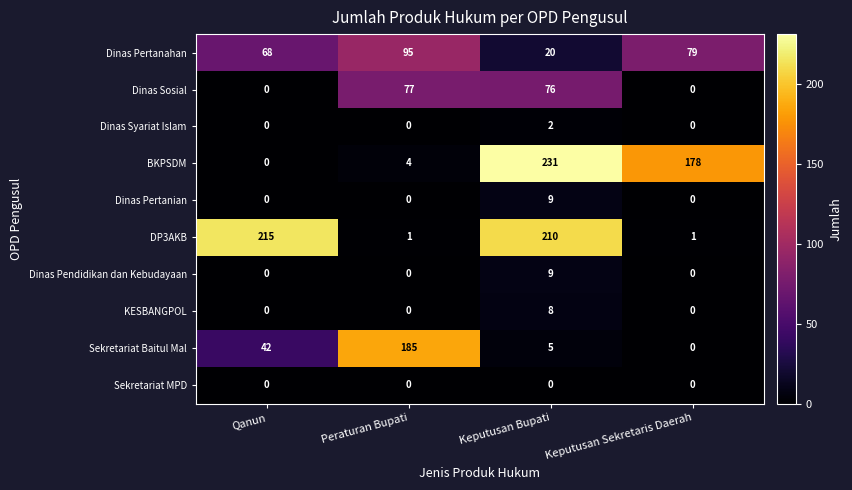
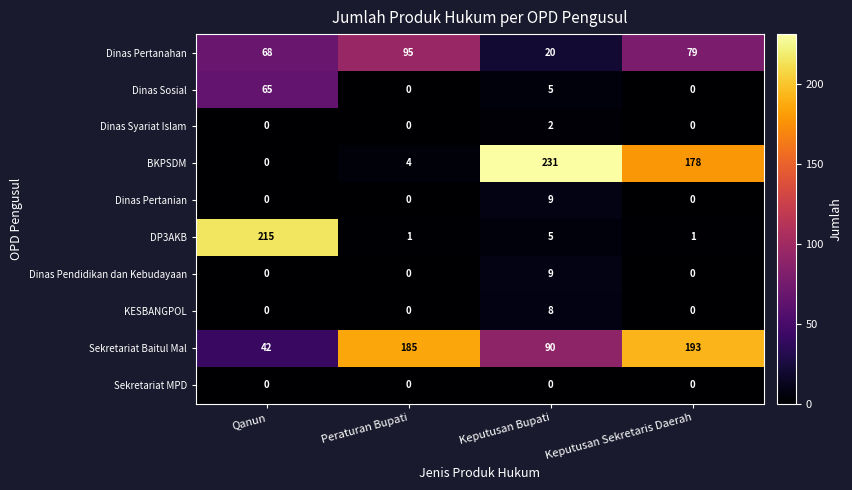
  {
    "Dinas Pertanahan": {
      "Qanun": 68,
      "Peraturan Bupati": 95,
      "Keputusan Bupati": 20,
      "Keputusan Sekretaris Daerah": 79
    },
    "Dinas Sosial": {
-     "Qanun": 0,
-     "Peraturan Bupati": 77,
-     "Keputusan Bupati": 76,
+     "Qanun": 65,
+     "Peraturan Bupati": 0,
+     "Keputusan Bupati": 5,
      "Keputusan Sekretaris Daerah": 0
    },
    "Dinas Syariat Islam": {
      "Qanun": 0,
      "Peraturan Bupati": 0,
      "Keputusan Bupati": 2,
      "Keputusan Sekretaris Daerah": 0
    },
    "BKPSDM": {
      "Qanun": 0,
      "Peraturan Bupati": 4,
      "Keputusan Bupati": 231,
      "Keputusan Sekretaris Daerah": 178
    },
    "Dinas Pertanian": {
      "Qanun": 0,
      "Peraturan Bupati": 0,
      "Keputusan Bupati": 9,
      "Keputusan Sekretaris Daerah": 0
    },
    "DP3AKB": {
      "Qanun": 215,
      "Peraturan Bupati": 1,
-     "Keputusan Bupati": 210,
+     "Keputusan Bupati": 5,
      "Keputusan Sekretaris Daerah": 1
    },
    "Dinas Pendidikan dan Kebudayaan": {
      "Qanun": 0,
      "Peraturan Bupati": 0,
      "Keputusan Bupati": 9,
      "Keputusan Sekretaris Daerah": 0
    },
    "KESBANGPOL": {
      "Qanun": 0,
      "Peraturan Bupati": 0,
      "Keputusan Bupati": 8,
      "Keputusan Sekretaris Daerah": 0
    },
    "Sekretariat Baitul Mal": {
      "Qanun": 42,
      "Peraturan Bupati": 185,
-     "Keputusan Bupati": 5,
-     "Keputusan Sekretaris Daerah": 0
+     "Keputusan Bupati": 90,
+     "Keputusan Sekretaris Daerah": 193
    },
    "Sekretariat MPD": {
      "Qanun": 0,
      "Peraturan Bupati": 0,
      "Keputusan Bupati": 0,
      "Keputusan Sekretaris Daerah": 0
    }
  }
